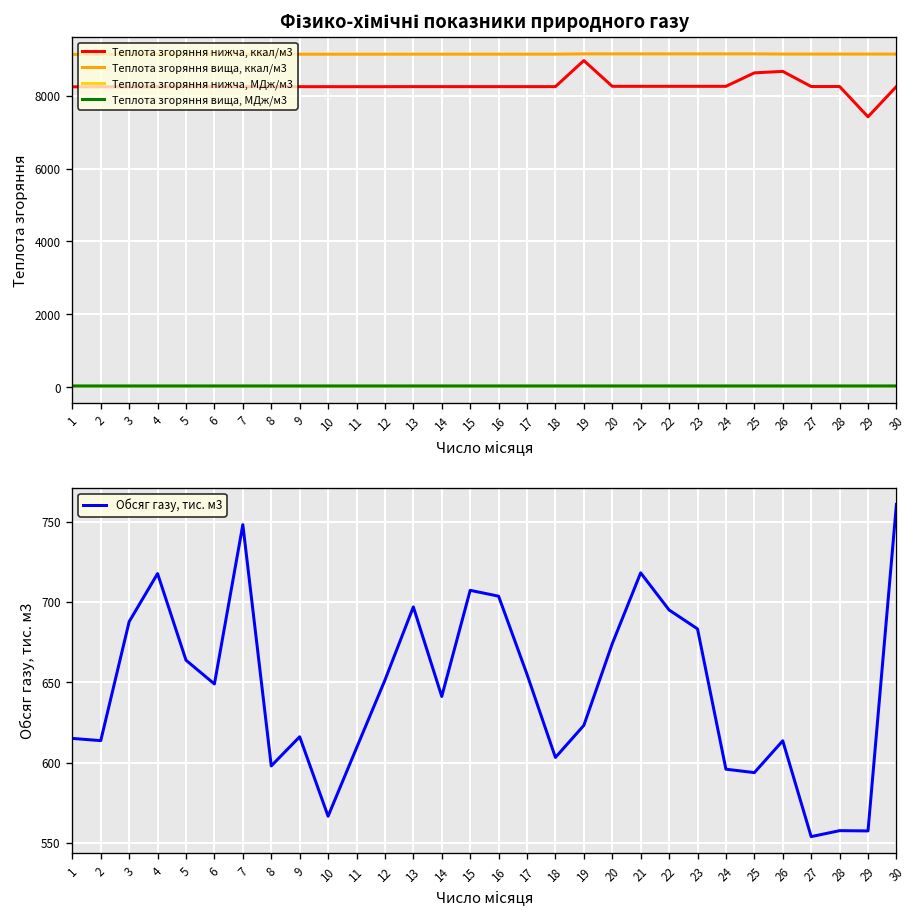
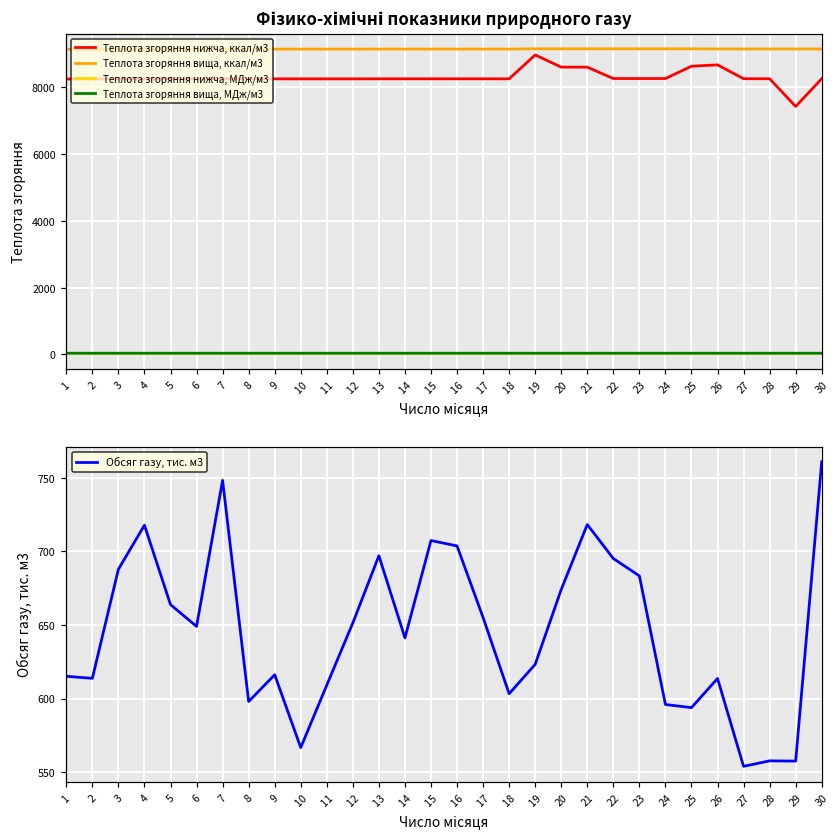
  {
    "Фізико-хімічні показники природного газу": {
      "Теплота згоряння нижча, ккал/м3": {
        "1": 8200,
        "9": 8200,
        "10": 8200,
        "11": 8200,
        "12": 8200,
        "13": 8200,
        "14": 8200,
        "15": 8200,
        "16": 8200,
        "17": 8200,
        "18": 8200,
        "19": 9000,
-       "20": 8300,
-       "21": 8300,
+       "20": 8600,
+       "21": 8600,
        "22": 8300,
        "23": 8300,
        "24": 8300,
        "25": 8600,
        "26": 8700,
        "27": 8300,
        "28": 8300,
        "29": 7400,
        "30": 8300
      },
      "Теплота згоряння вища, ккал/м3": {
        "1": 9100,
        "9": 9100,
        "10": 9100,
        "11": 9100,
        "12": 9100,
        "13": 9100,
        "14": 9100,
        "15": 9100,
        "16": 9100,
        "17": 9100,
        "18": 9100,
        "19": 9100,
        "20": 9100,
        "21": 9100,
        "22": 9100,
        "23": 9100,
        "24": 9100,
        "25": 9100,
        "26": 9100,
        "27": 9100,
        "28": 9100,
        "29": 9100,
        "30": 9100
      },
      "Теплота згоряння вища, МДж/м3": {
        "1": 0,
        "2": 0,
        "3": 0,
        "4": 0,
        "5": 0,
        "6": 0,
        "7": 0,
        "8": 0,
        "9": 0,
        "10": 0,
        "11": 0,
        "12": 0,
        "13": 0,
        "14": 0,
        "15": 0,
        "16": 0,
        "17": 0,
        "18": 0,
        "19": 0,
        "20": 0,
        "21": 0,
        "22": 0,
        "23": 0,
        "24": 0,
        "25": 0,
        "26": 0,
        "27": 0,
        "28": 0,
        "29": 0,
        "30": 0
      }
    }
  }
